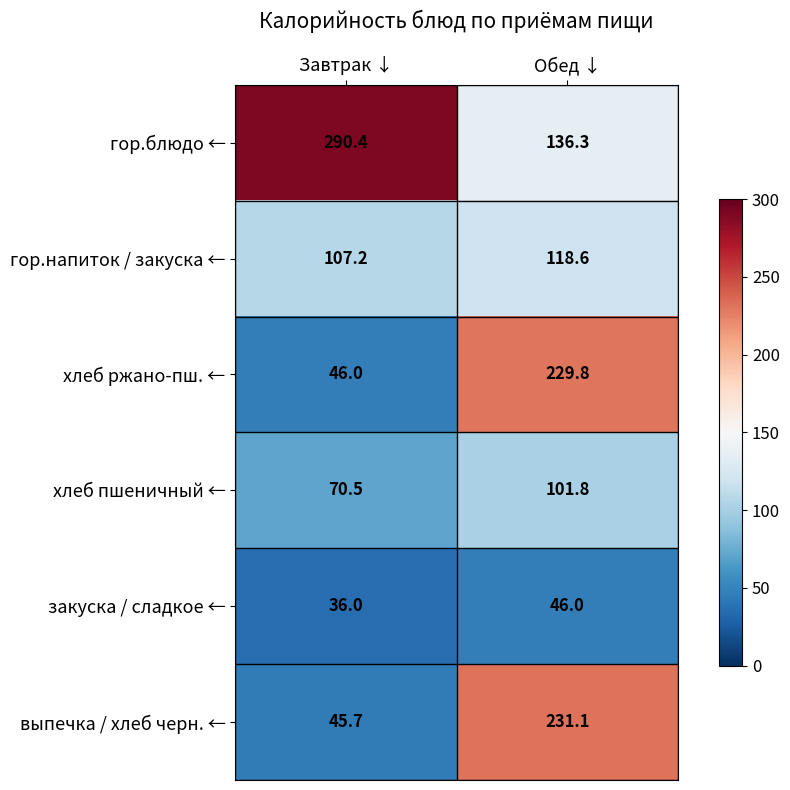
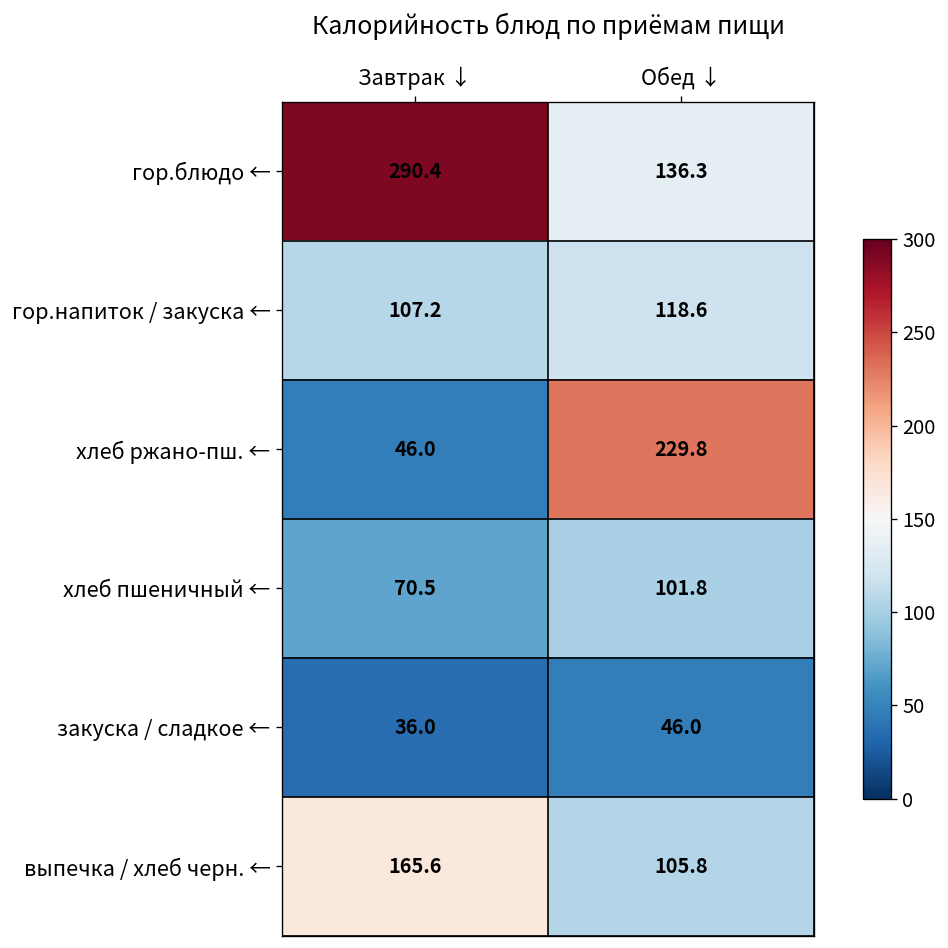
  {
    "гор.блюдо ←": {
      "Завтрак ↓": 290.4,
      "Обед ↓": 136.3
    },
    "гор.напиток / закуска ←": {
      "Завтрак ↓": 107.2,
      "Обед ↓": 118.6
    },
    "хлеб ржано-пш. ←": {
      "Завтрак ↓": 46.0,
      "Обед ↓": 229.8
    },
    "хлеб пшеничный ←": {
      "Завтрак ↓": 70.5,
      "Обед ↓": 101.8
    },
    "закуска / сладкое ←": {
      "Завтрак ↓": 36.0,
      "Обед ↓": 46.0
    },
    "выпечка / хлеб черн. ←": {
-     "Завтрак ↓": 45.7,
-     "Обед ↓": 231.1
+     "Завтрак ↓": 165.6,
+     "Обед ↓": 105.8
    }
  }
